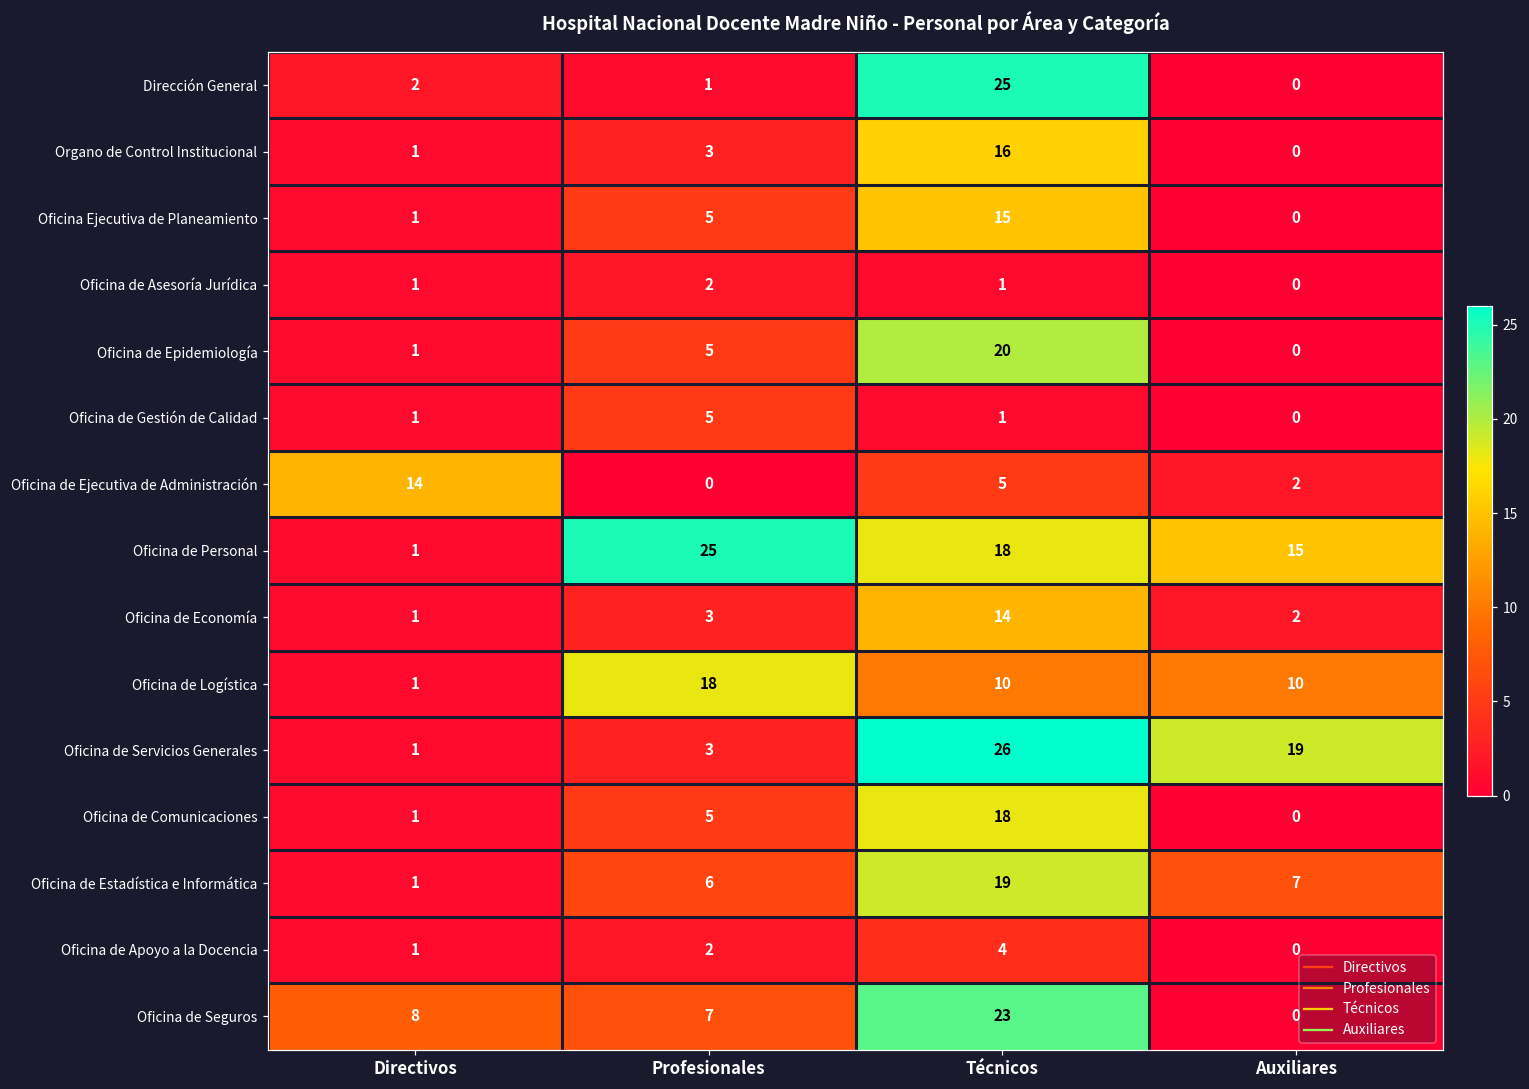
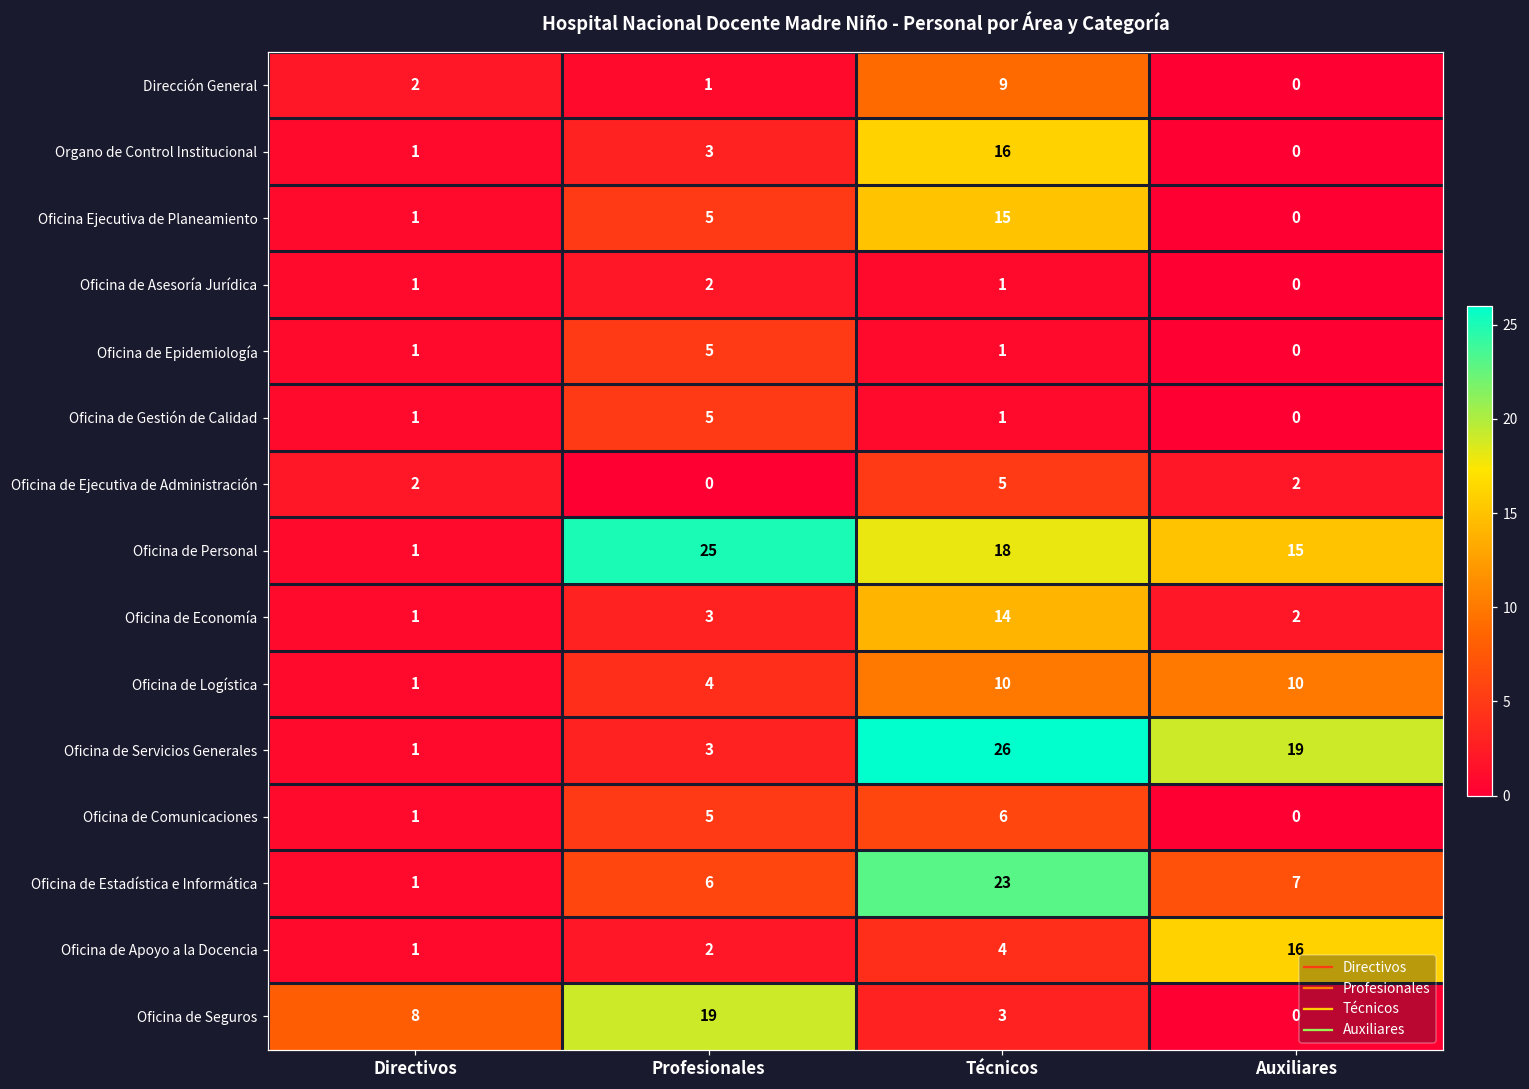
  {
    "Dirección General": {
      "Directivos": 2,
      "Profesionales": 1,
-     "Técnicos": 25,
+     "Técnicos": 9,
      "Auxiliares": 0
    },
    "Organo de Control Institucional": {
      "Directivos": 1,
      "Profesionales": 3,
      "Técnicos": 16,
      "Auxiliares": 0
    },
    "Oficina Ejecutiva de Planeamiento": {
      "Directivos": 1,
      "Profesionales": 5,
      "Técnicos": 15,
      "Auxiliares": 0
    },
    "Oficina de Asesoría Jurídica": {
      "Directivos": 1,
      "Profesionales": 2,
      "Técnicos": 1,
      "Auxiliares": 0
    },
    "Oficina de Epidemiología": {
      "Directivos": 1,
      "Profesionales": 5,
-     "Técnicos": 20,
+     "Técnicos": 1,
      "Auxiliares": 0
    },
    "Oficina de Gestión de Calidad": {
      "Directivos": 1,
      "Profesionales": 5,
      "Técnicos": 1,
      "Auxiliares": 0
    },
    "Oficina de Ejecutiva de Administración": {
-     "Directivos": 14,
+     "Directivos": 2,
      "Profesionales": 0,
      "Técnicos": 5,
      "Auxiliares": 2
    },
    "Oficina de Personal": {
      "Directivos": 1,
      "Profesionales": 25,
      "Técnicos": 18,
      "Auxiliares": 15
    },
    "Oficina de Economía": {
      "Directivos": 1,
      "Profesionales": 3,
      "Técnicos": 14,
      "Auxiliares": 2
    },
    "Oficina de Logística": {
      "Directivos": 1,
-     "Profesionales": 18,
+     "Profesionales": 4,
      "Técnicos": 10,
      "Auxiliares": 10
    },
    "Oficina de Servicios Generales": {
      "Directivos": 1,
      "Profesionales": 3,
      "Técnicos": 26,
      "Auxiliares": 19
    },
    "Oficina de Comunicaciones": {
      "Directivos": 1,
      "Profesionales": 5,
-     "Técnicos": 18,
+     "Técnicos": 6,
      "Auxiliares": 0
    },
    "Oficina de Estadística e Informática": {
      "Directivos": 1,
      "Profesionales": 6,
-     "Técnicos": 19,
+     "Técnicos": 23,
      "Auxiliares": 7
    },
    "Oficina de Apoyo a la Docencia": {
      "Directivos": 1,
      "Profesionales": 2,
      "Técnicos": 4,
-     "Auxiliares": 0
+     "Auxiliares": 16
    },
    "Oficina de Seguros": {
      "Directivos": 8,
-     "Profesionales": 7,
-     "Técnicos": 23
+     "Profesionales": 19,
+     "Técnicos": 3
    }
  }
